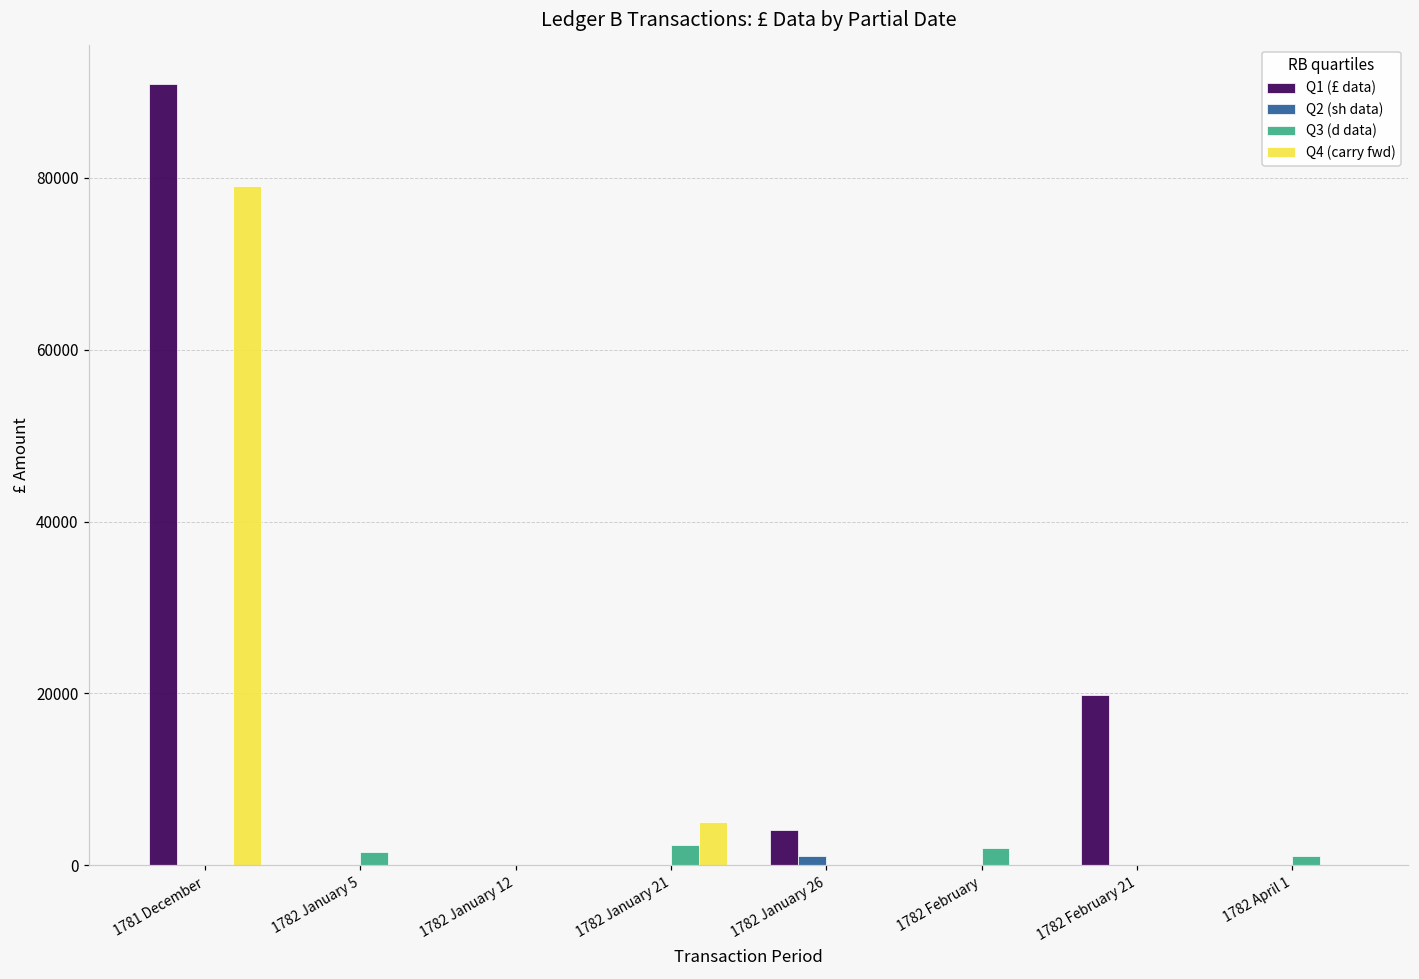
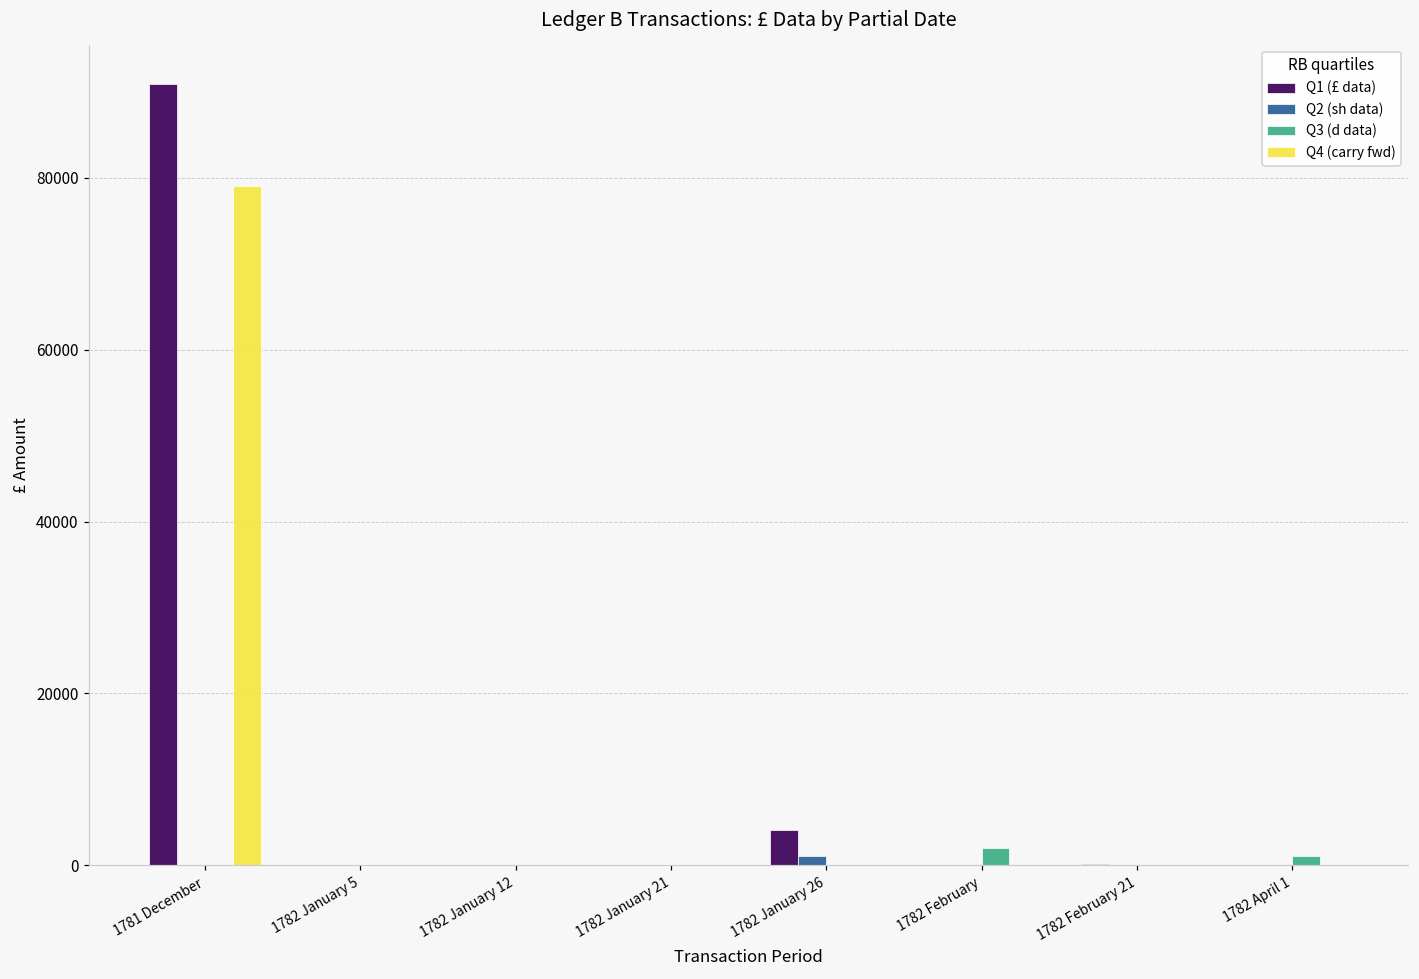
  {
    "Q1 (£ data)": {
      "1781 December": 91000,
      "1782 January 21": 0,
      "1782 January 26": 4000,
-     "1782 February 21": 20000
+     "1782 February 21": 0
    },
    "Q2 (sh data)": {
      "1782 January 21": 0,
      "1782 January 26": 1000,
      "1782 February 21": 0
    },
    "Q3 (d data)": {
-     "1782 January 5": 2000,
+     "1782 January 5": 0,
      "1782 January 12": 0,
-     "1782 January 21": 2000,
+     "1782 January 21": 0,
      "1782 January 26": 0,
      "1782 February": 2000,
      "1782 April 1": 1000
    },
    "Q4 (carry fwd)": {
      "1781 December": 79000,
      "1782 January 5": 0,
      "1782 January 12": 0,
-     "1782 January 21": 5000,
+     "1782 January 21": 0,
      "1782 January 26": 0,
      "1782 February": 0
    }
  }
